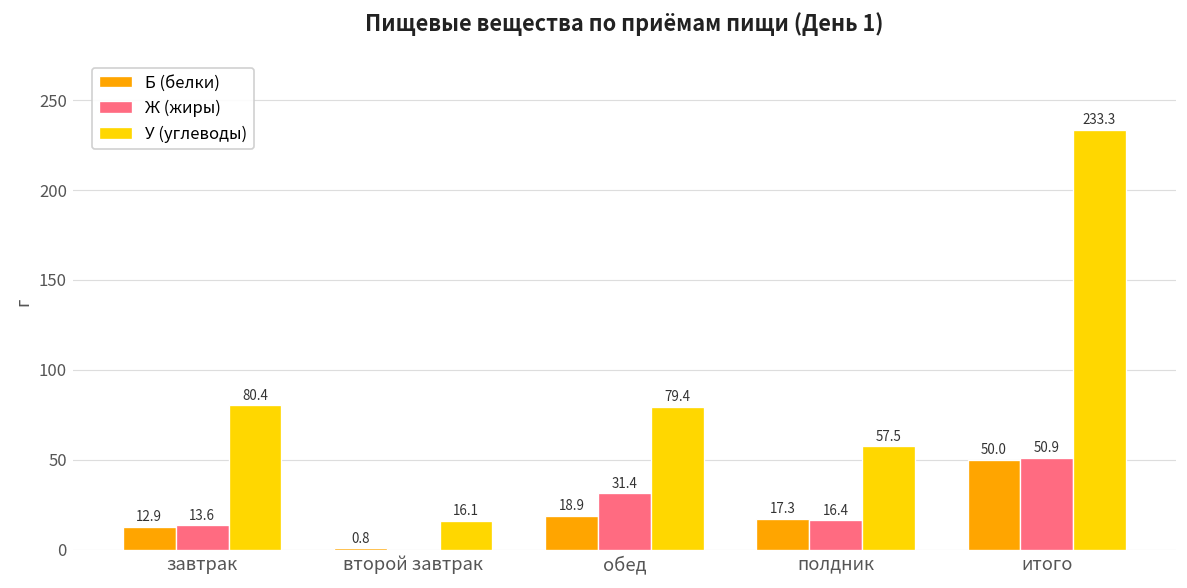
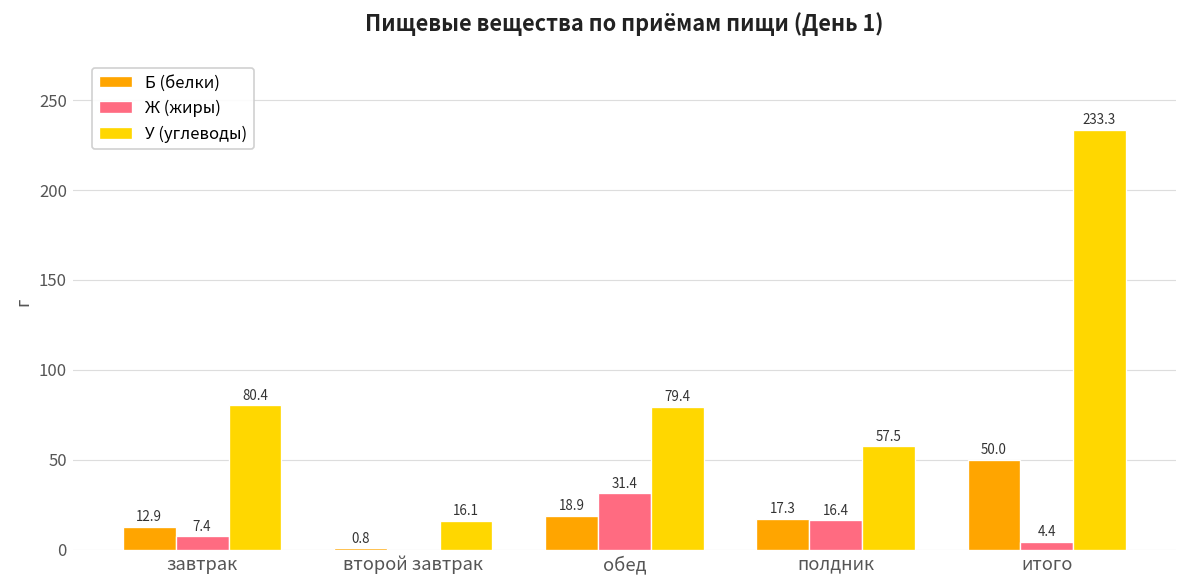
  {
    "Ж (жиры)": {
-     "завтрак": 13.6,
+     "завтрак": 7.4,
      "обед": 31.4,
      "полдник": 16.4,
-     "итого": 50.9
+     "итого": 4.4
    }
  }
